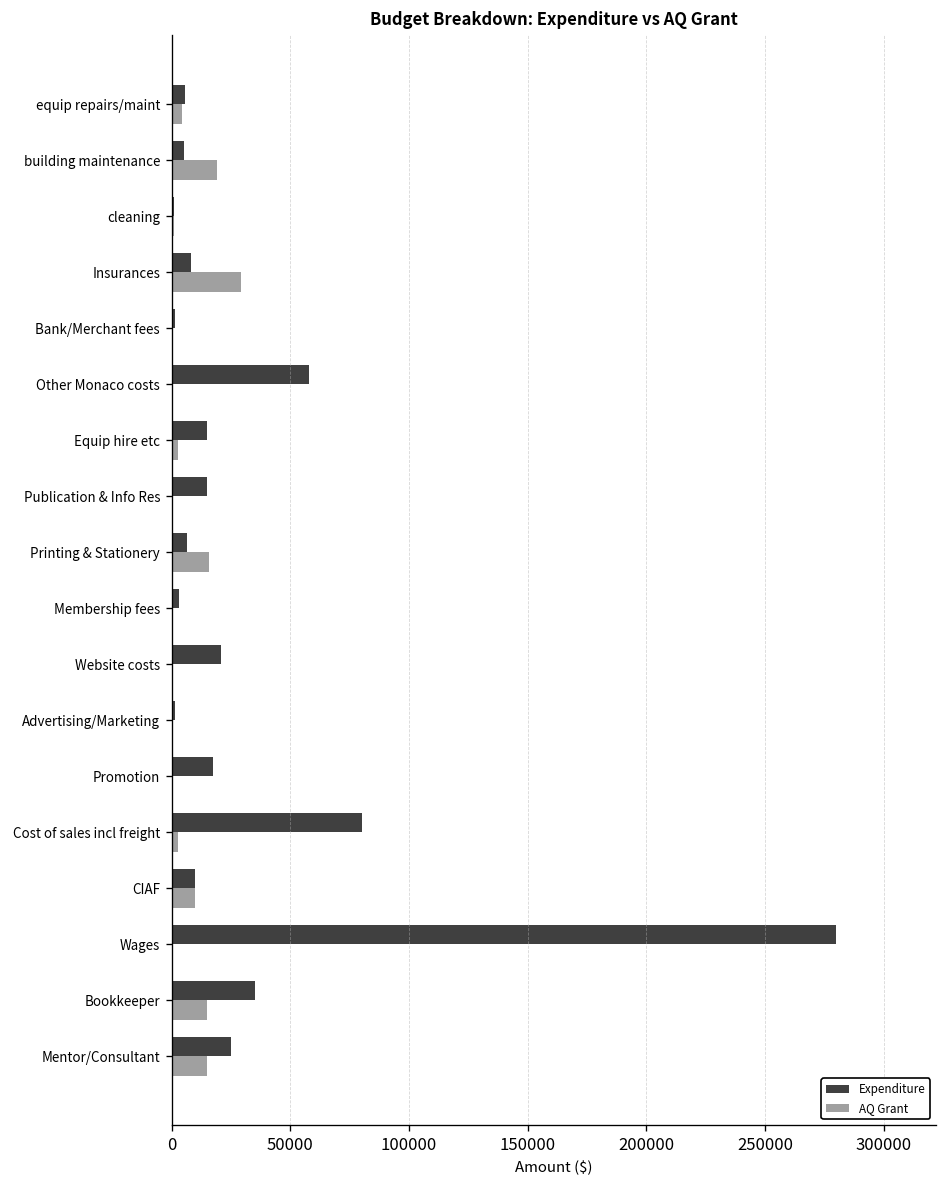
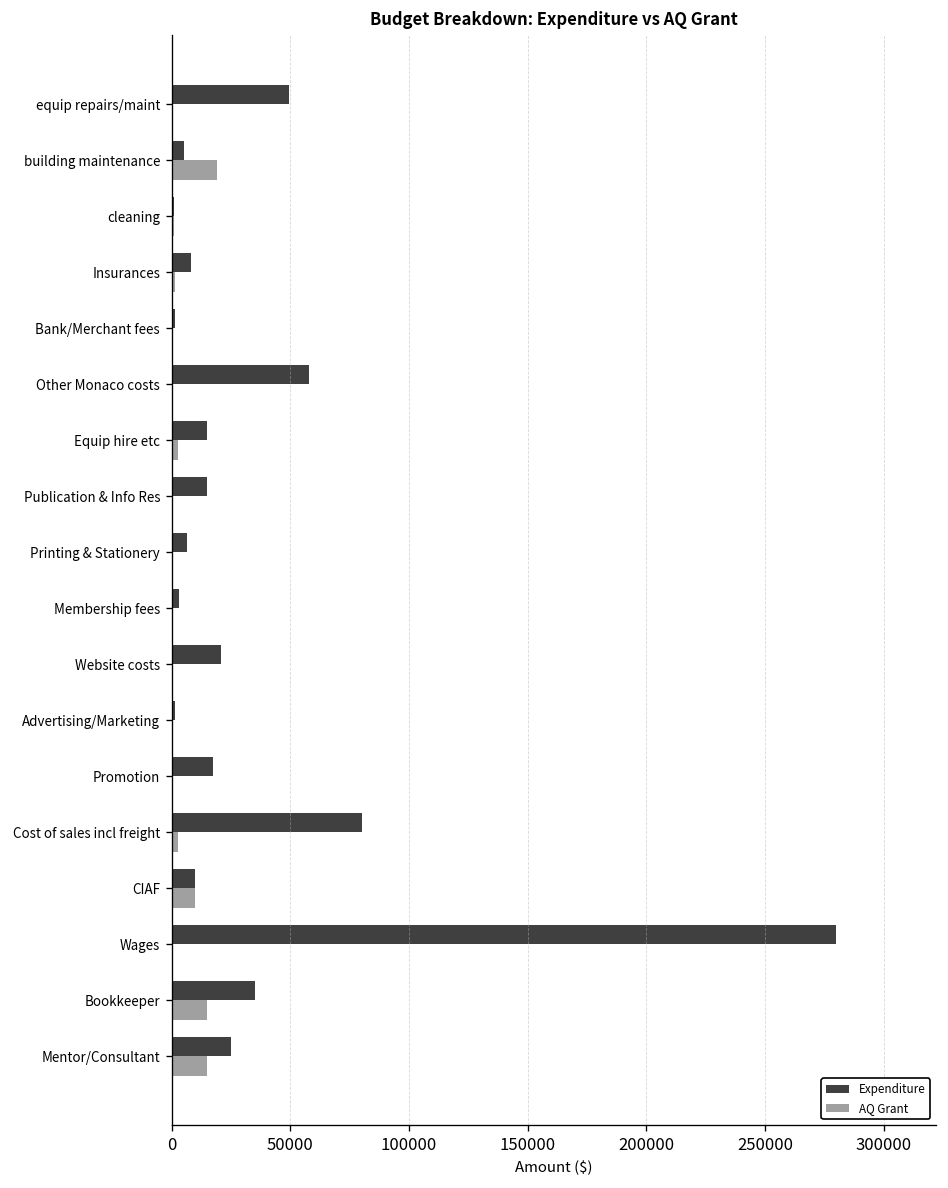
  {
    "Expenditure": {
-     "equip repairs/maint": 6000,
+     "equip repairs/maint": 49000,
      "building maintenance": 5000,
      "Insurances": 8000,
      "Bank/Merchant fees": 2000,
      "Other Monaco costs": 58000,
      "Equip hire etc": 15000,
      "Publication & Info Res": 15000,
      "Printing & Stationery": 7000,
      "Membership fees": 3000,
      "Website costs": 21000,
      "Advertising/Marketing": 2000,
      "Promotion": 17000,
      "Cost of sales incl freight": 80000,
      "CIAF": 10000,
      "Wages": 280000,
      "Bookkeeper": 35000,
      "Mentor/Consultant": 25000
    },
    "AQ Grant": {
-     "equip repairs/maint": 4000,
+     "equip repairs/maint": 0,
      "building maintenance": 19000,
-     "Insurances": 29000,
+     "Insurances": 2000,
      "Bank/Merchant fees": 0,
      "Other Monaco costs": 0,
      "Equip hire etc": 3000,
      "Publication & Info Res": 0,
-     "Printing & Stationery": 16000,
+     "Printing & Stationery": 0,
      "Membership fees": 0,
      "Website costs": 0,
      "Advertising/Marketing": 0,
      "Promotion": 0,
      "Cost of sales incl freight": 3000,
      "CIAF": 10000,
      "Wages": 0,
      "Bookkeeper": 15000,
      "Mentor/Consultant": 15000
    }
  }
